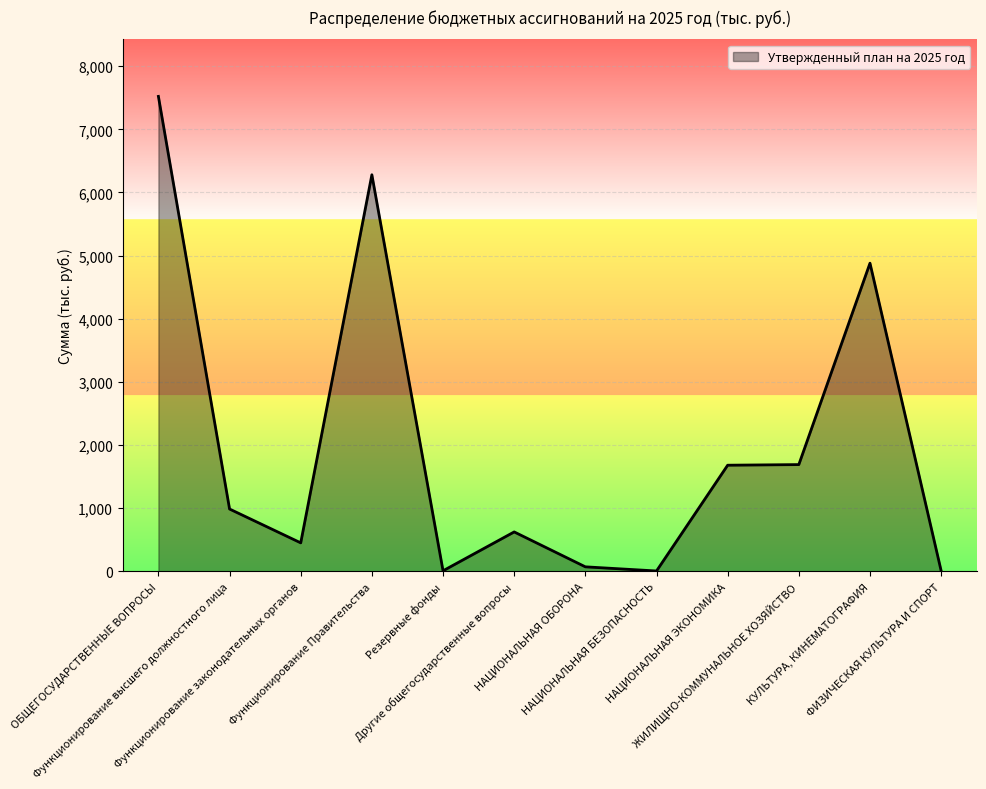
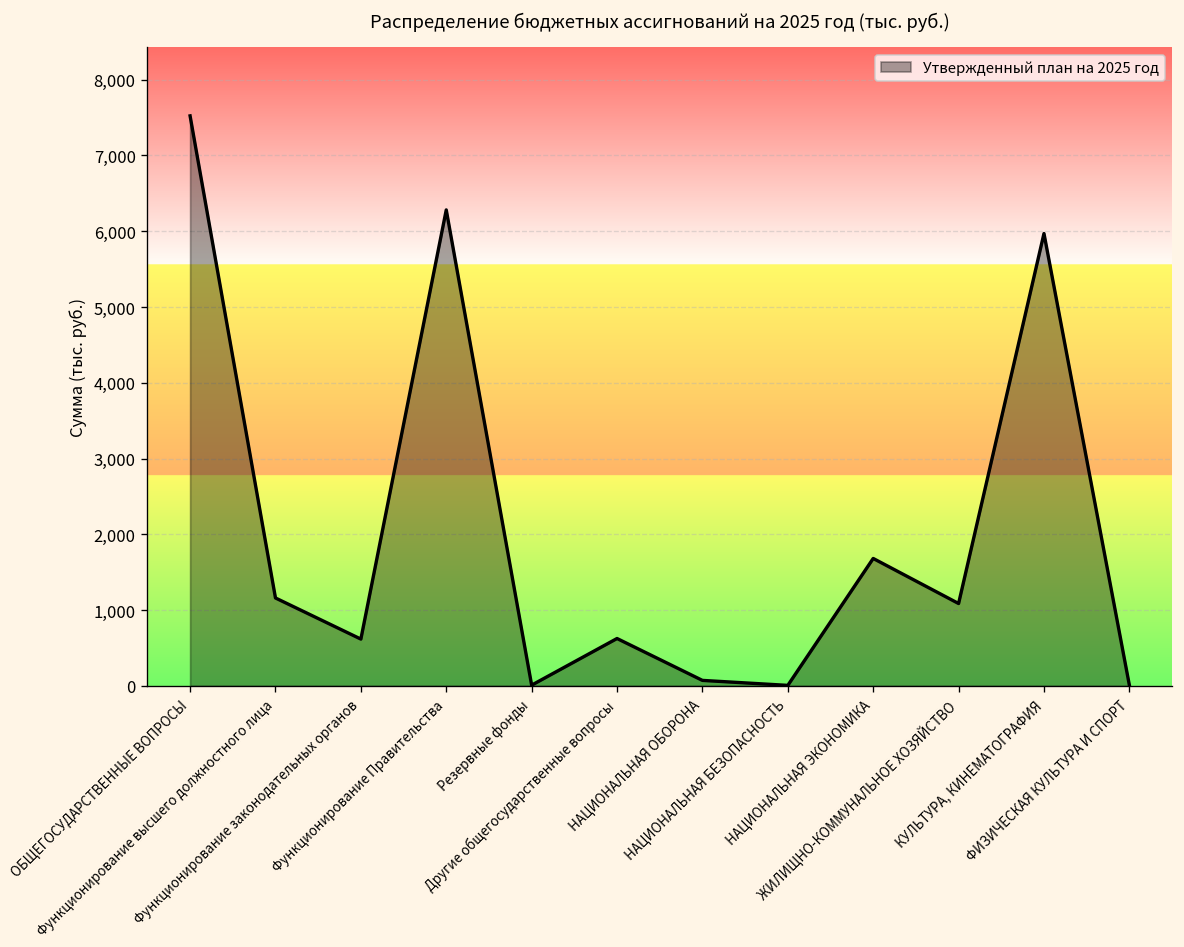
  {
    "ОБЩЕГОСУДАРСТВЕННЫЕ ВОПРОСЫ": "7,500",
-   "Функционирование высшего должностного лица": "1,000",
-   "Функционирование законодательных органов": "500",
+   "Функционирование высшего должностного лица": "1,200",
+   "Функционирование законодательных органов": "600",
    "Функционирование Правительства": "6,300",
    "Резервные фонды": "0",
    "Другие общегосударственные вопросы": "600",
    "НАЦИОНАЛЬНАЯ ОБОРОНА": "100",
    "НАЦИОНАЛЬНАЯ БЕЗОПАСНОСТЬ": "0",
    "НАЦИОНАЛЬНАЯ ЭКОНОМИКА": "1,700",
-   "ЖИЛИЩНО-КОММУНАЛЬНОЕ ХОЗЯЙСТВО": "1,700",
-   "КУЛЬТУРА, КИНЕМАТОГРАФИЯ": "4,900",
+   "ЖИЛИЩНО-КОММУНАЛЬНОЕ ХОЗЯЙСТВО": "1,100",
+   "КУЛЬТУРА, КИНЕМАТОГРАФИЯ": "6,000",
    "ФИЗИЧЕСКАЯ КУЛЬТУРА И СПОРТ": "0"
  }
